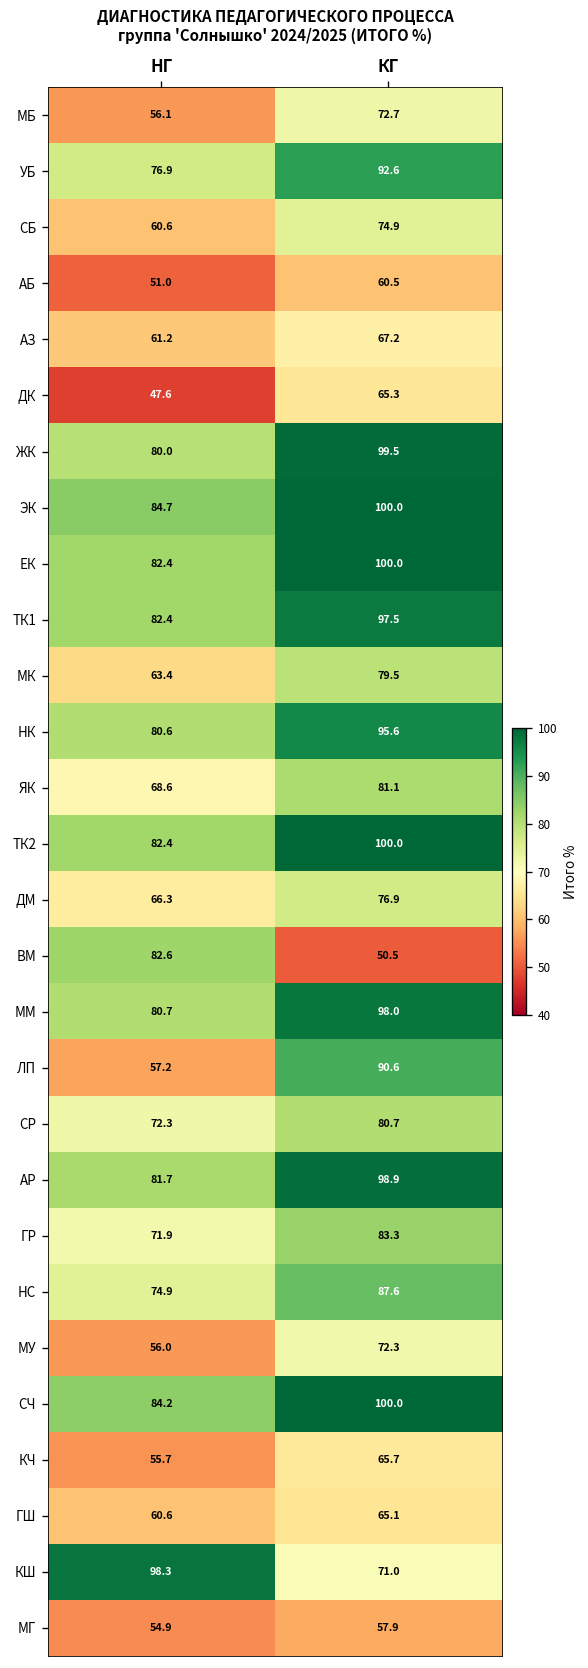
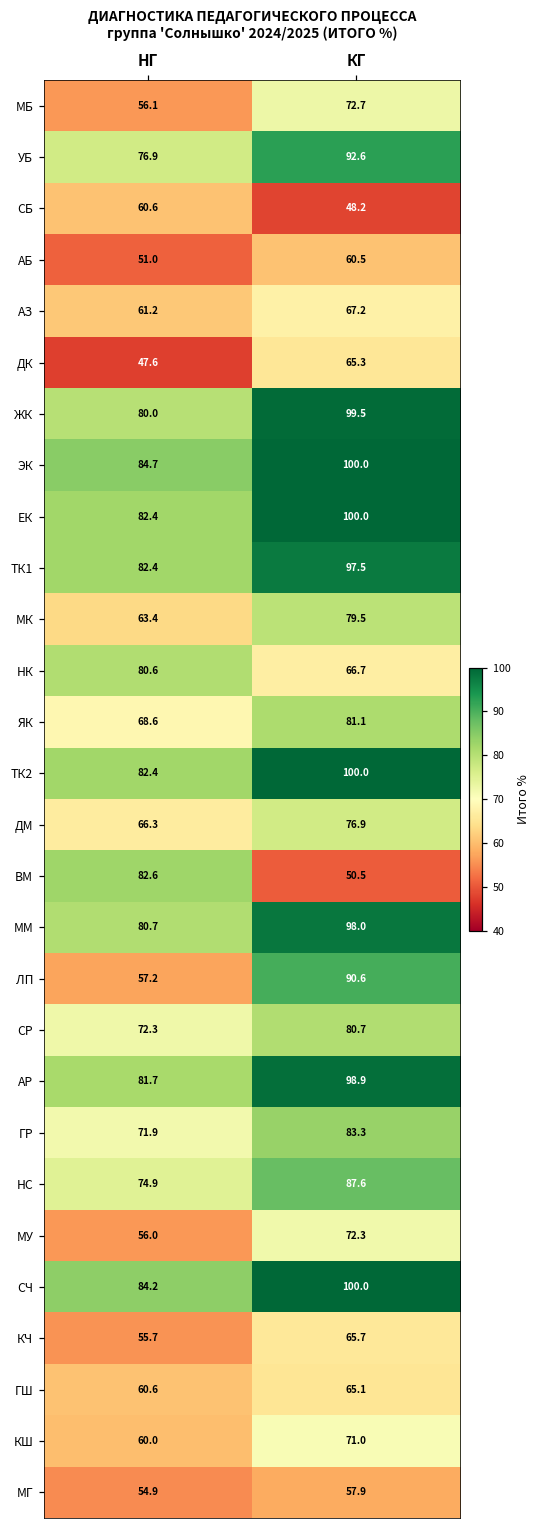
  {
    "МБ": {
      "НГ": 56.1,
      "КГ": 72.7
    },
    "УБ": {
      "НГ": 76.9,
      "КГ": 92.6
    },
    "СБ": {
      "НГ": 60.6,
-     "КГ": 74.9
+     "КГ": 48.2
    },
    "АБ": {
      "НГ": 51.0,
      "КГ": 60.5
    },
    "АЗ": {
      "НГ": 61.2,
      "КГ": 67.2
    },
    "ДК": {
      "НГ": 47.6,
      "КГ": 65.3
    },
    "ЖК": {
      "НГ": 80.0,
      "КГ": 99.5
    },
    "ЭК": {
      "НГ": 84.7,
      "КГ": 100.0
    },
    "ЕК": {
      "НГ": 82.4,
      "КГ": 100.0
    },
    "ТК1": {
      "НГ": 82.4,
      "КГ": 97.5
    },
    "МК": {
      "НГ": 63.4,
      "КГ": 79.5
    },
    "НК": {
      "НГ": 80.6,
-     "КГ": 95.6
+     "КГ": 66.7
    },
    "ЯК": {
      "НГ": 68.6,
      "КГ": 81.1
    },
    "ТК2": {
      "НГ": 82.4,
      "КГ": 100.0
    },
    "ДМ": {
      "НГ": 66.3,
      "КГ": 76.9
    },
    "ВМ": {
      "НГ": 82.6,
      "КГ": 50.5
    },
    "ММ": {
      "НГ": 80.7,
      "КГ": 98.0
    },
    "ЛП": {
      "НГ": 57.2,
      "КГ": 90.6
    },
    "СР": {
      "НГ": 72.3,
      "КГ": 80.7
    },
    "АР": {
      "НГ": 81.7,
      "КГ": 98.9
    },
    "ГР": {
      "НГ": 71.9,
      "КГ": 83.3
    },
    "НС": {
      "НГ": 74.9,
      "КГ": 87.6
    },
    "МУ": {
      "НГ": 56.0,
      "КГ": 72.3
    },
    "СЧ": {
      "НГ": 84.2,
      "КГ": 100.0
    },
    "КЧ": {
      "НГ": 55.7,
      "КГ": 65.7
    },
    "ГШ": {
      "НГ": 60.6,
      "КГ": 65.1
    },
    "КШ": {
-     "НГ": 98.3,
+     "НГ": 60.0,
      "КГ": 71.0
    },
    "МГ": {
      "НГ": 54.9,
      "КГ": 57.9
    }
  }
